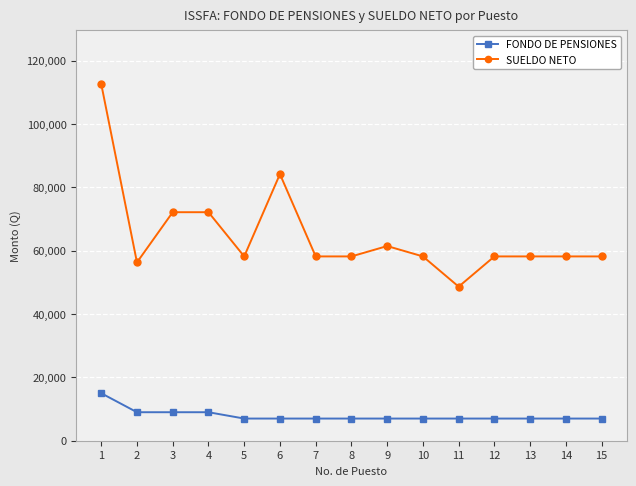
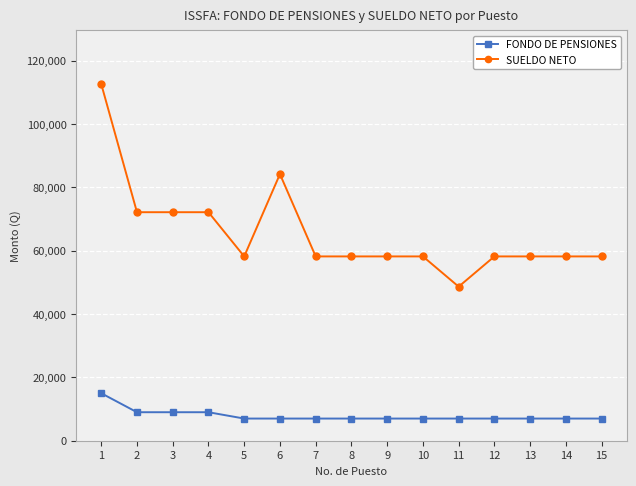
  {
    "FONDO DE PENSIONES": {
      "1": "15,000",
      "2": "9,000",
      "3": "9,000",
      "4": "9,000",
      "5": "7,000",
      "6": "7,000",
      "7": "7,000",
      "8": "7,000",
      "9": "7,000",
      "10": "7,000",
      "11": "7,000",
      "12": "7,000",
      "13": "7,000",
      "14": "7,000",
      "15": "7,000"
    },
    "SUELDO NETO": {
      "1": "113,000",
-     "2": "56,000",
+     "2": "72,000",
      "3": "72,000",
      "4": "72,000",
      "5": "58,000",
      "6": "84,000",
      "7": "58,000",
      "8": "58,000",
-     "9": "61,000",
+     "9": "58,000",
      "10": "58,000",
      "11": "49,000",
      "12": "58,000",
      "13": "58,000",
      "14": "58,000",
      "15": "58,000"
    }
  }
